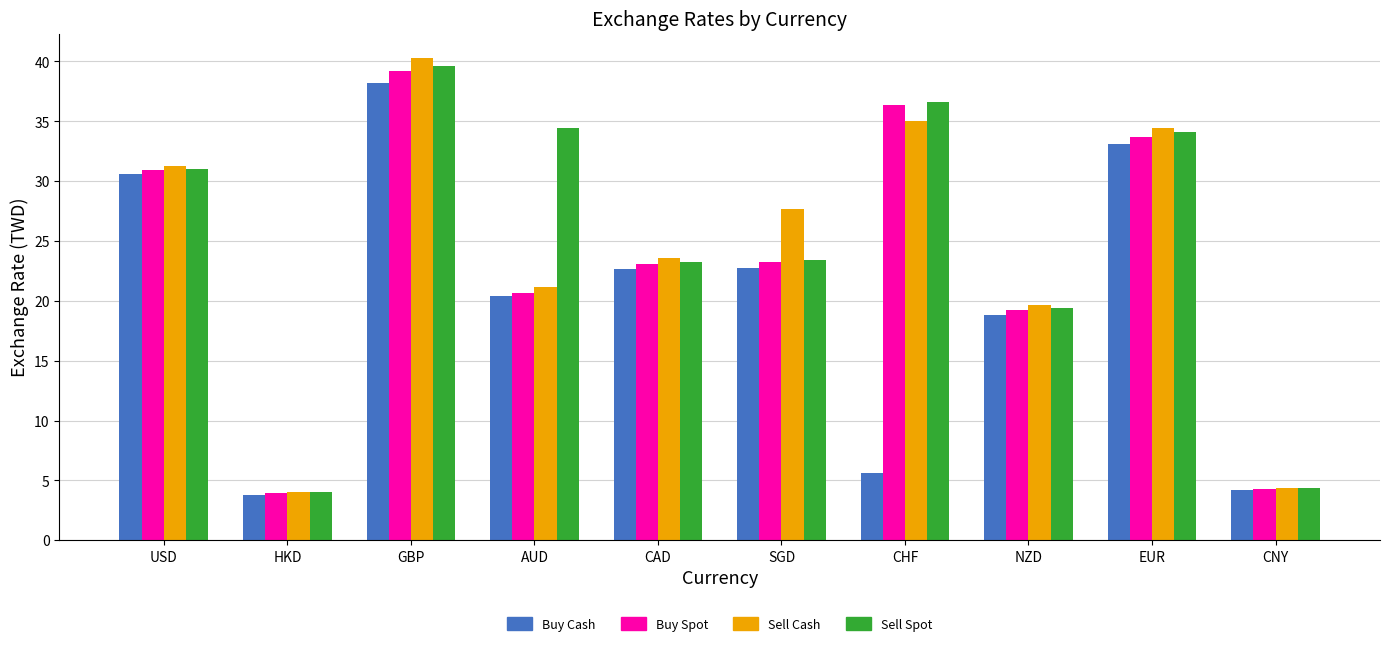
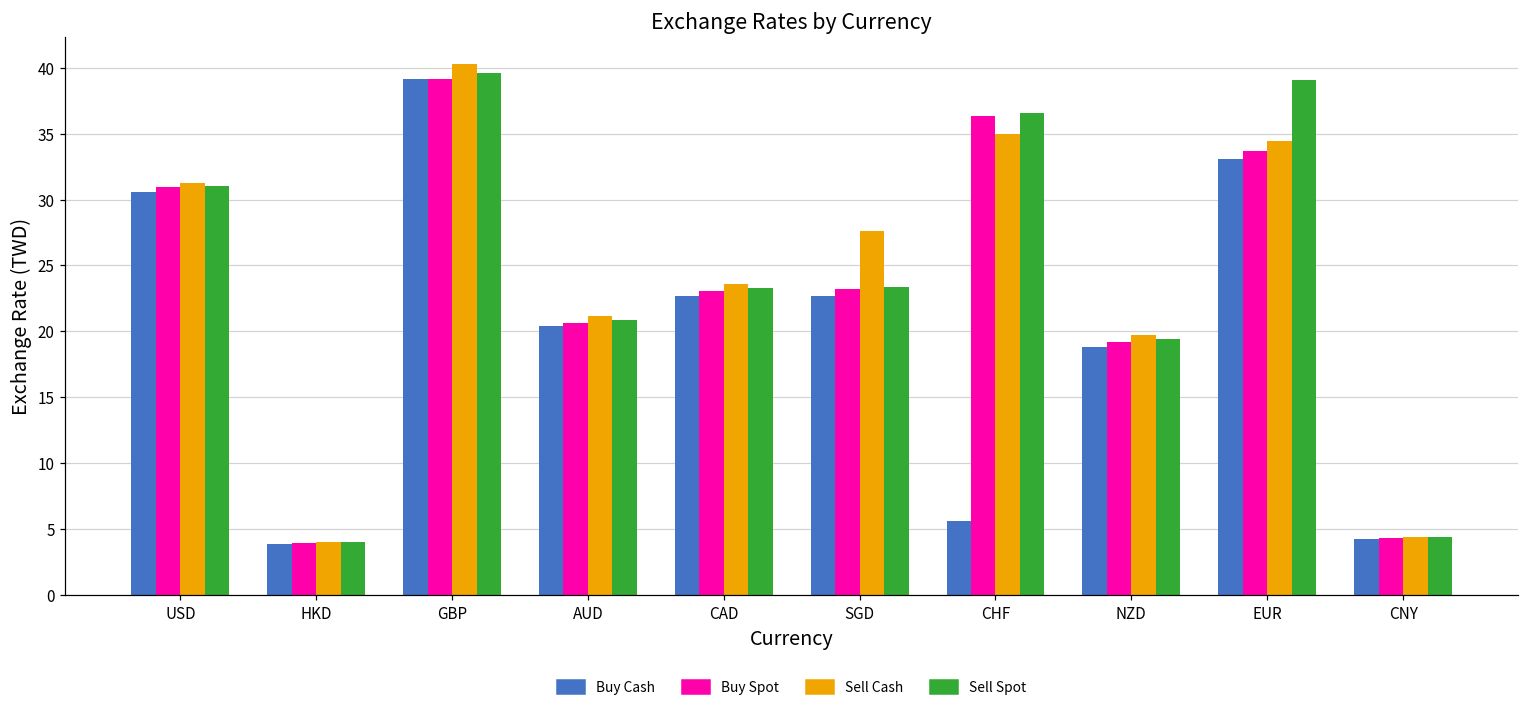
  {
    "Buy Cash": {
      "USD": 30.6,
      "HKD": 3.8,
-     "GBP": 38.2,
+     "GBP": 39.2,
      "AUD": 20.4,
      "CAD": 22.7,
      "SGD": 22.7,
      "CHF": 5.6,
      "NZD": 18.8,
      "EUR": 33.1,
      "CNY": 4.2
    },
    "Buy Spot": {
      "USD": 30.9,
      "HKD": 3.9,
      "GBP": 39.2,
      "AUD": 20.7,
      "CAD": 23.1,
      "SGD": 23.2,
      "CHF": 36.3,
      "NZD": 19.2,
      "EUR": 33.7,
      "CNY": 4.3
    },
    "Sell Cash": {
      "USD": 31.3,
      "HKD": 4.0,
      "GBP": 40.3,
      "AUD": 21.2,
      "CAD": 23.6,
      "SGD": 27.6,
      "CHF": 35.0,
      "NZD": 19.7,
      "EUR": 34.4,
      "CNY": 4.4
    },
    "Sell Spot": {
      "USD": 31.0,
      "HKD": 4.0,
      "GBP": 39.6,
-     "AUD": 34.4,
+     "AUD": 20.9,
      "CAD": 23.3,
      "SGD": 23.4,
      "CHF": 36.6,
      "NZD": 19.4,
-     "EUR": 34.1,
+     "EUR": 39.1,
      "CNY": 4.3
    }
  }
